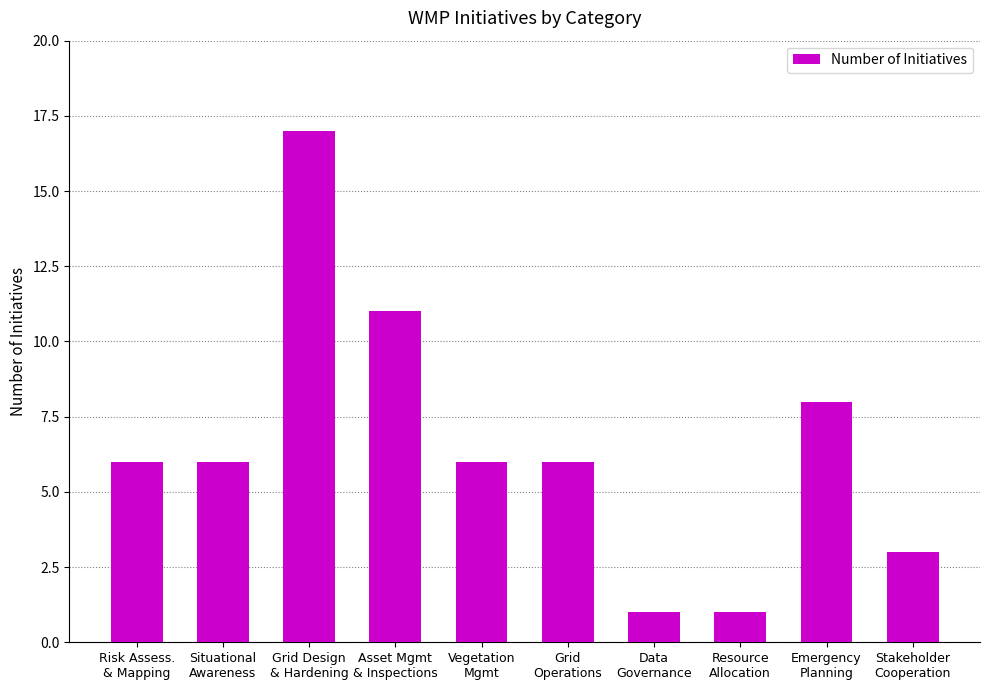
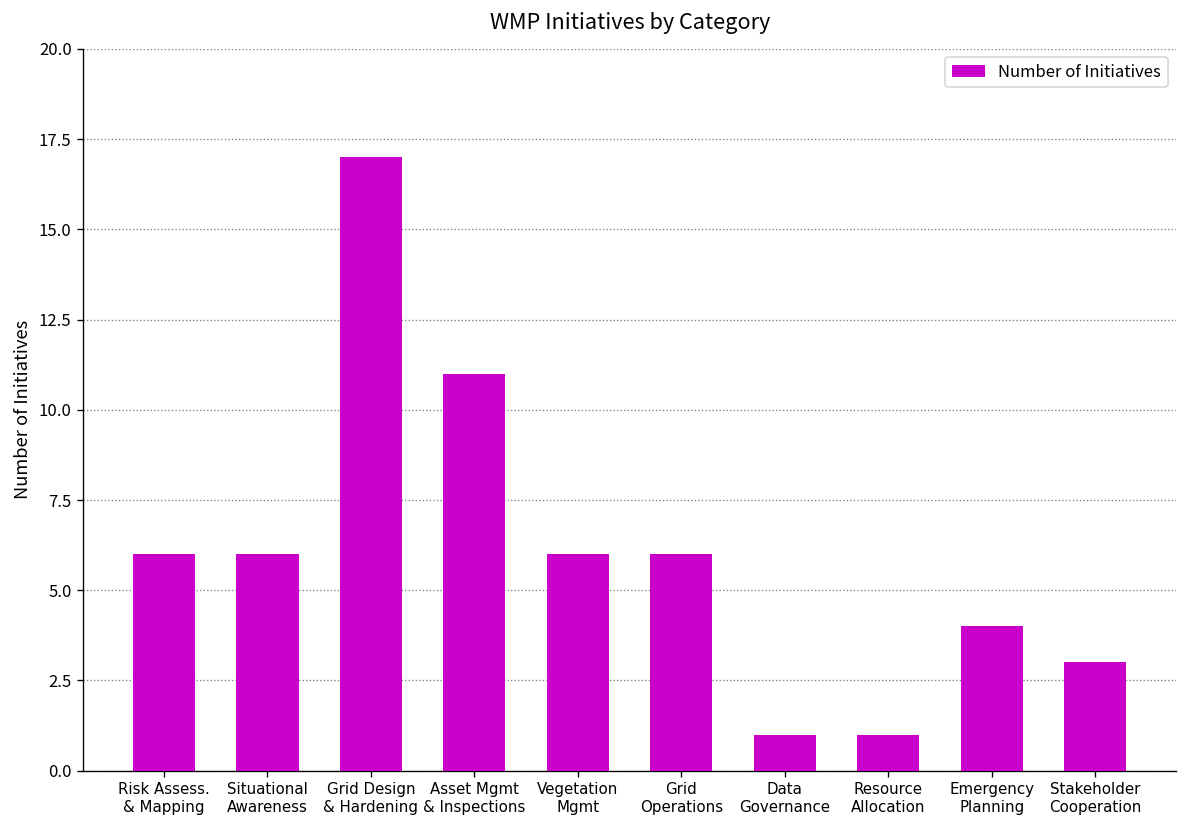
  {
    "Risk Assess. & Mapping": 6,
    "Situational Awareness": 6,
    "Grid Design & Hardening": 17,
    "Asset Mgmt & Inspections": 11,
    "Vegetation Mgmt": 6,
    "Grid Operations": 6,
    "Data Governance": 1,
    "Resource Allocation": 1,
-   "Emergency Planning": 8,
+   "Emergency Planning": 4,
    "Stakeholder Cooperation": 3
  }
